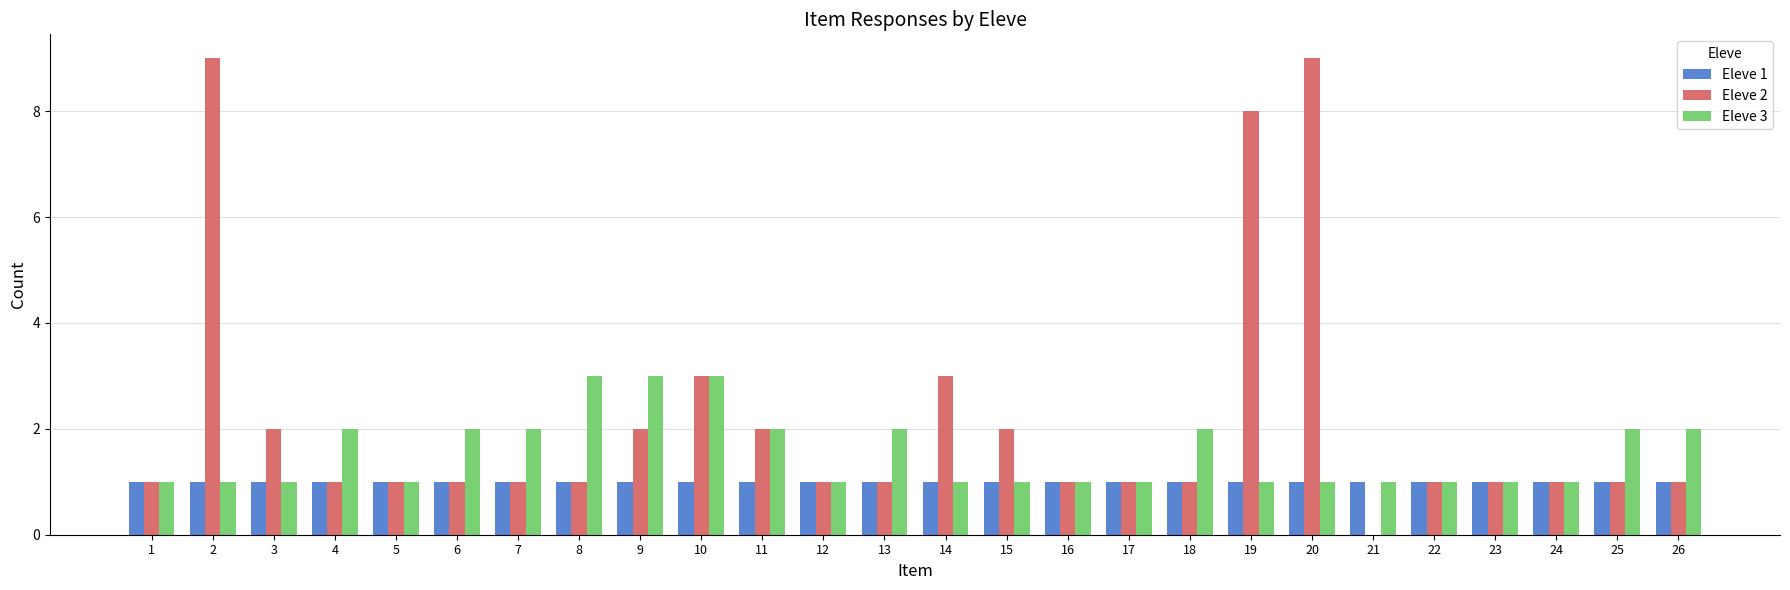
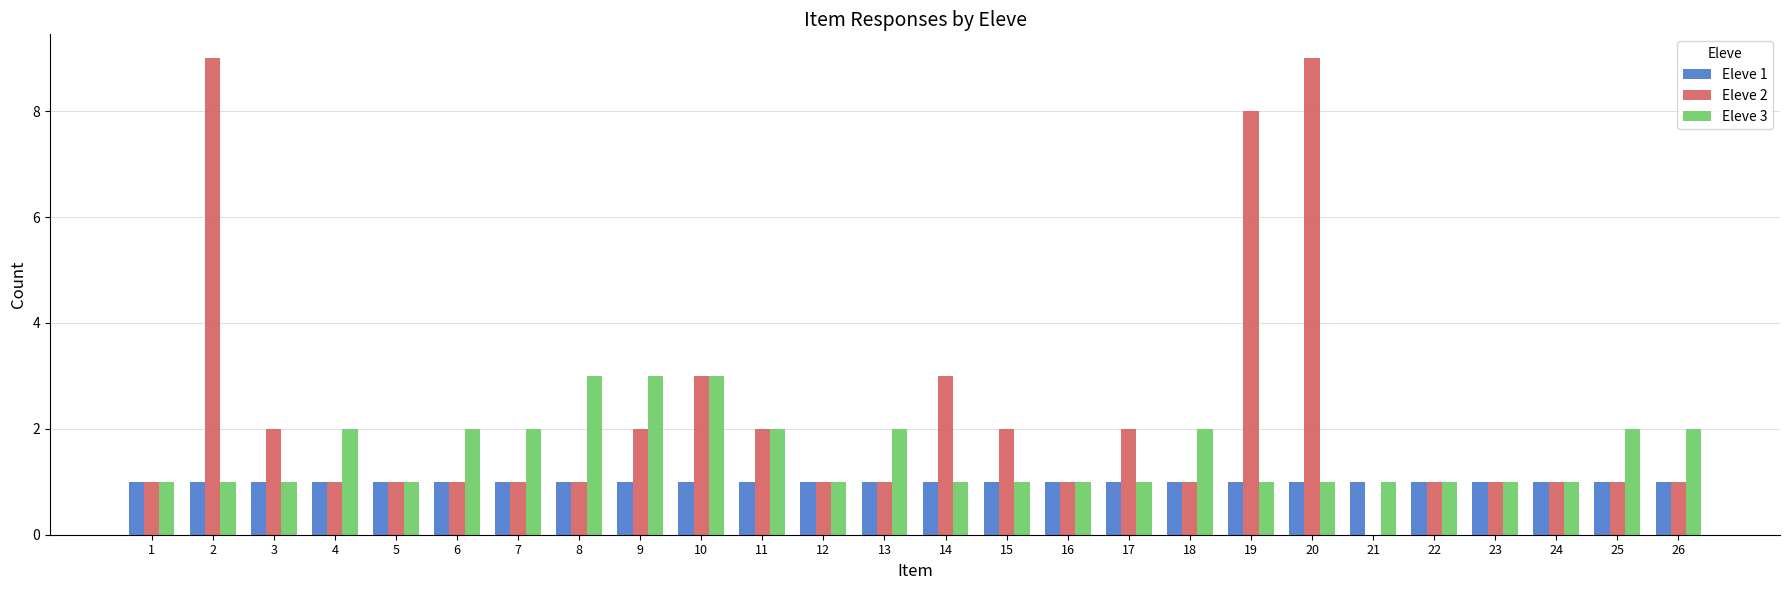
  {
    "Eleve 1": {
      "1": 1,
      "2": 1,
      "3": 1,
      "4": 1,
      "5": 1,
      "6": 1,
      "7": 1,
      "8": 1,
      "9": 1,
      "10": 1,
      "11": 1,
      "12": 1,
      "13": 1,
      "14": 1,
      "15": 1,
      "16": 1,
      "17": 1,
      "18": 1,
      "19": 1,
      "20": 1,
      "21": 1,
      "22": 1,
      "23": 1,
      "24": 1,
      "25": 1,
      "26": 1
    },
    "Eleve 2": {
      "1": 1,
      "2": 9,
      "3": 2,
      "4": 1,
      "5": 1,
      "6": 1,
      "7": 1,
      "8": 1,
      "9": 2,
      "10": 3,
      "11": 2,
      "12": 1,
      "13": 1,
      "14": 3,
      "15": 2,
      "16": 1,
-     "17": 1,
+     "17": 2,
      "18": 1,
      "19": 8,
      "20": 9,
      "21": 0,
      "22": 1,
      "23": 1,
      "24": 1,
      "25": 1,
      "26": 1
    },
    "Eleve 3": {
      "1": 1,
      "2": 1,
      "3": 1,
      "4": 2,
      "5": 1,
      "6": 2,
      "7": 2,
      "8": 3,
      "9": 3,
      "10": 3,
      "11": 2,
      "12": 1,
      "13": 2,
      "14": 1,
      "15": 1,
      "16": 1,
      "17": 1,
      "18": 2,
      "19": 1,
      "20": 1,
      "21": 1,
      "22": 1,
      "23": 1,
      "24": 1,
      "25": 2,
      "26": 2
    }
  }
